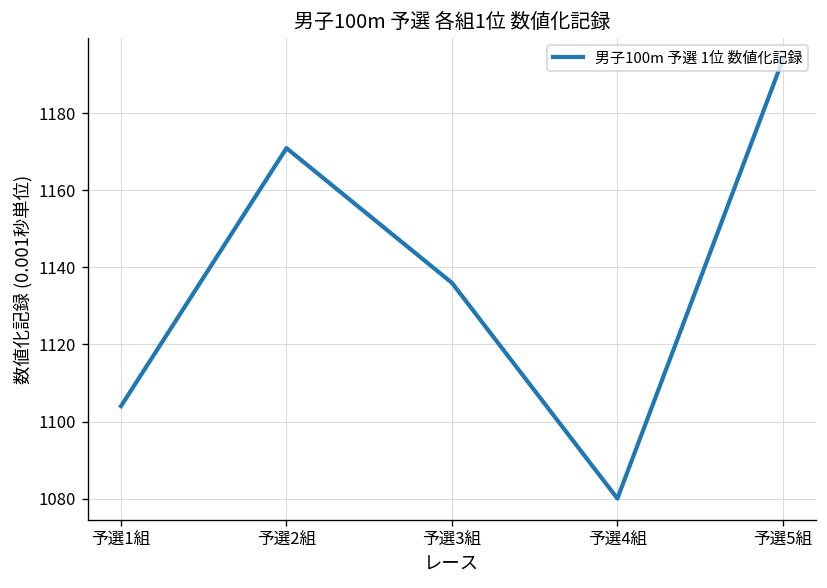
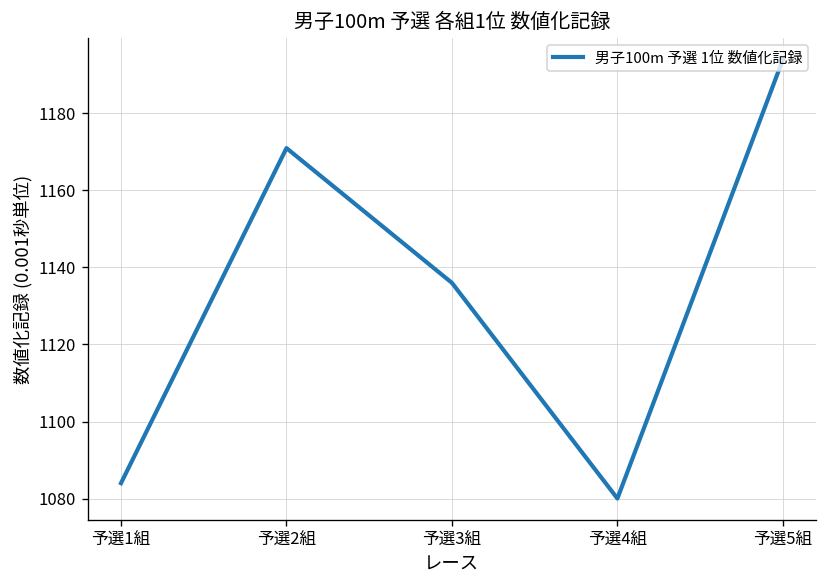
  {
-   "予選1組": 1104,
+   "予選1組": 1084,
    "予選2組": 1171,
    "予選3組": 1136,
    "予選4組": 1080
  }
